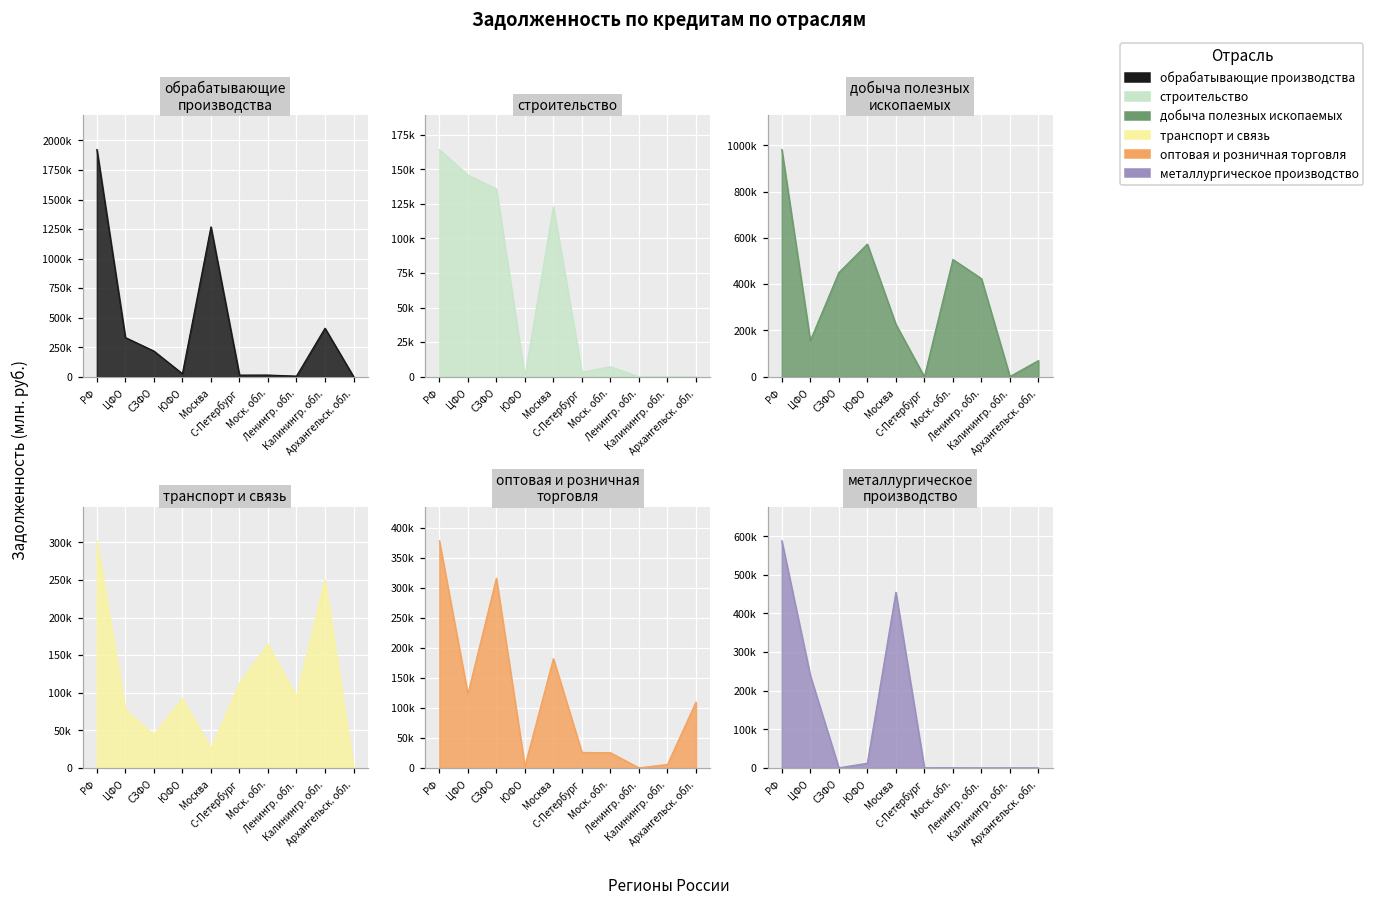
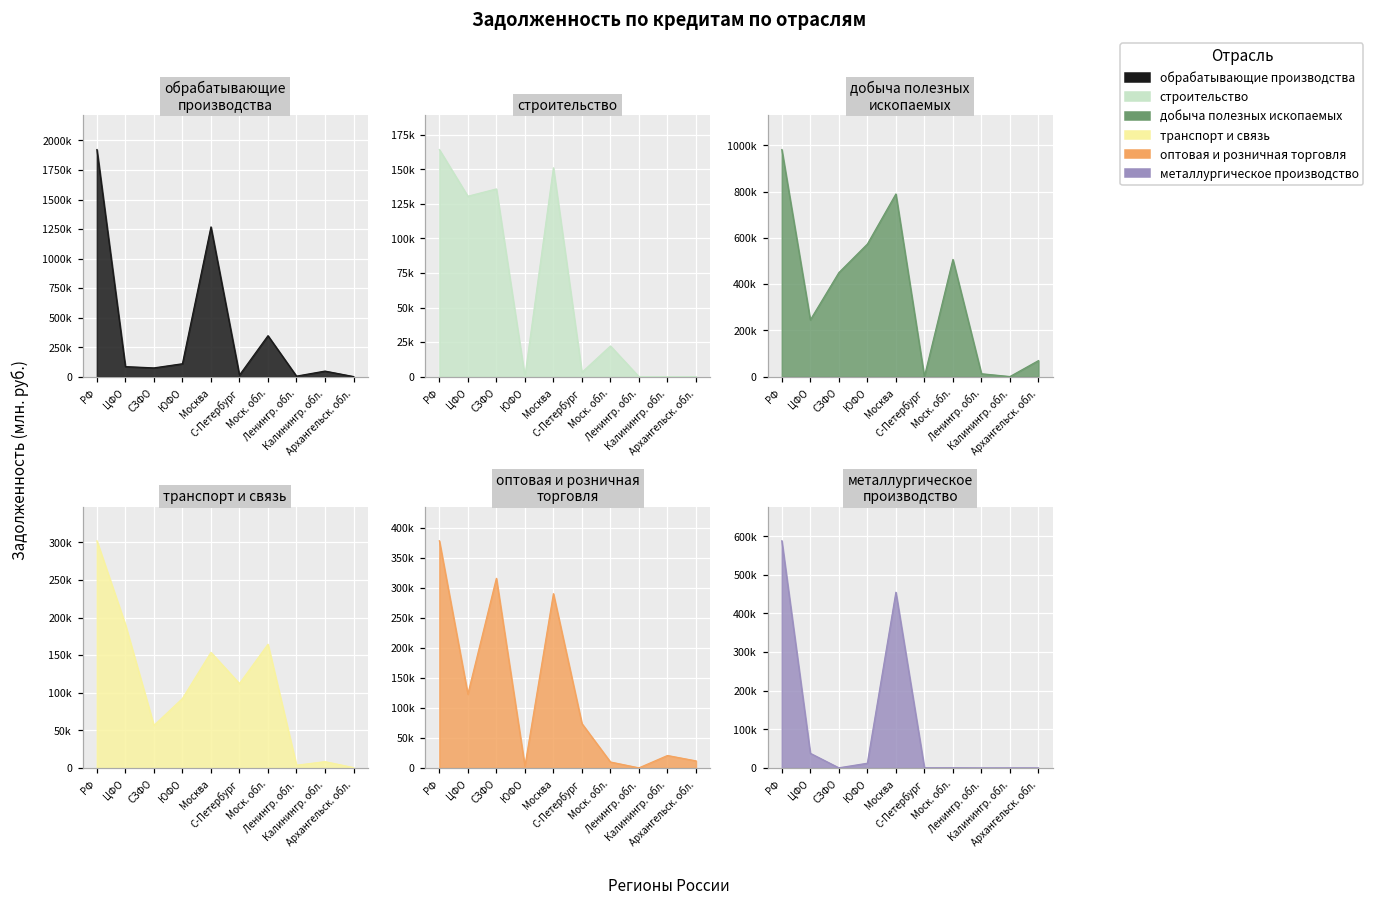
  {
    "обрабатывающие производства": {
      "РФ": 1920000,
-     "ЦФО": 330000,
-     "СЗФО": 220000,
-     "ЮФО": 30000,
+     "ЦФО": 90000,
+     "СЗФО": 70000,
+     "ЮФО": 110000,
      "Москва": 1270000,
      "С-Петербург": 10000,
-     "Моск. обл.": 10000,
+     "Моск. обл.": 350000,
      "Ленингр. обл.": 10000,
-     "Калинингр. обл.": 410000,
+     "Калинингр. обл.": 50000,
      "Архангельск. обл.": 0
    },
    "строительство": {
      "РФ": 164000,
-     "ЦФО": 146000,
+     "ЦФО": 131000,
      "СЗФО": 136000,
      "ЮФО": 0,
-     "Москва": 123000,
+     "Москва": 151000,
      "С-Петербург": 3000,
-     "Моск. обл.": 7000,
+     "Моск. обл.": 22000,
      "Ленингр. обл.": 0,
      "Калинингр. обл.": 0,
      "Архангельск. обл.": 0
    },
    "добыча полезных ископаемых": {
      "РФ": 980000,
-     "ЦФО": 160000,
+     "ЦФО": 250000,
      "СЗФО": 450000,
      "ЮФО": 570000,
-     "Москва": 230000,
+     "Москва": 790000,
      "С-Петербург": 0,
      "Моск. обл.": 510000,
-     "Ленингр. обл.": 420000,
+     "Ленингр. обл.": 10000,
      "Калинингр. обл.": 0,
      "Архангельск. обл.": 70000
    },
    "транспорт и связь": {
      "РФ": 300000,
-     "ЦФО": 80000,
-     "СЗФО": 40000,
+     "ЦФО": 190000,
+     "СЗФО": 60000,
      "ЮФО": 90000,
-     "Москва": 30000,
+     "Москва": 150000,
      "С-Петербург": 110000,
      "Моск. обл.": 160000,
-     "Ленингр. обл.": 90000,
-     "Калинингр. обл.": 250000,
+     "Ленингр. обл.": 0,
+     "Калинингр. обл.": 10000,
      "Архангельск. обл.": 0
    },
    "оптовая и розничная торговля": {
      "РФ": 380000,
      "ЦФО": 120000,
      "СЗФО": 320000,
      "ЮФО": 0,
-     "Москва": 180000,
-     "С-Петербург": 30000,
-     "Моск. обл.": 30000,
+     "Москва": 290000,
+     "С-Петербург": 70000,
+     "Моск. обл.": 10000,
      "Ленингр. обл.": 0,
-     "Калинингр. обл.": 10000,
-     "Архангельск. обл.": 110000
+     "Калинингр. обл.": 20000,
+     "Архангельск. обл.": 10000
    },
    "металлургическое производство": {
      "РФ": 590000,
-     "ЦФО": 240000,
+     "ЦФО": 40000,
      "СЗФО": 0,
      "ЮФО": 10000,
      "Москва": 450000,
      "С-Петербург": 0,
      "Моск. обл.": 0,
      "Ленингр. обл.": 0,
      "Калинингр. обл.": 0,
      "Архангельск. обл.": 0
    }
  }
